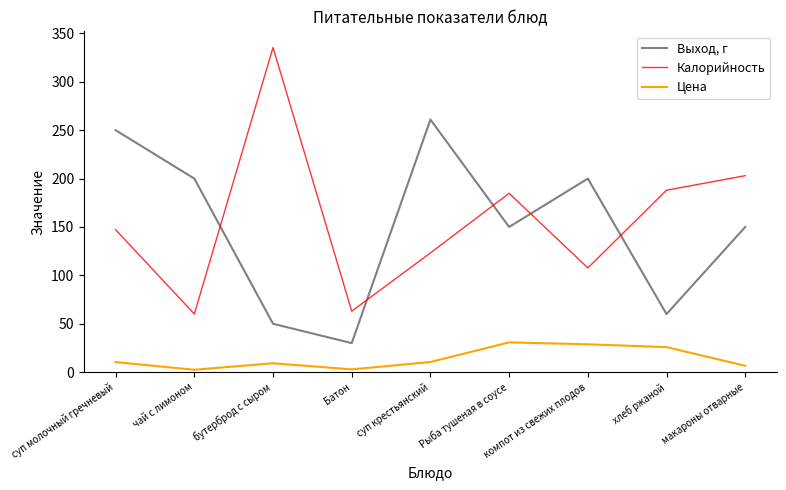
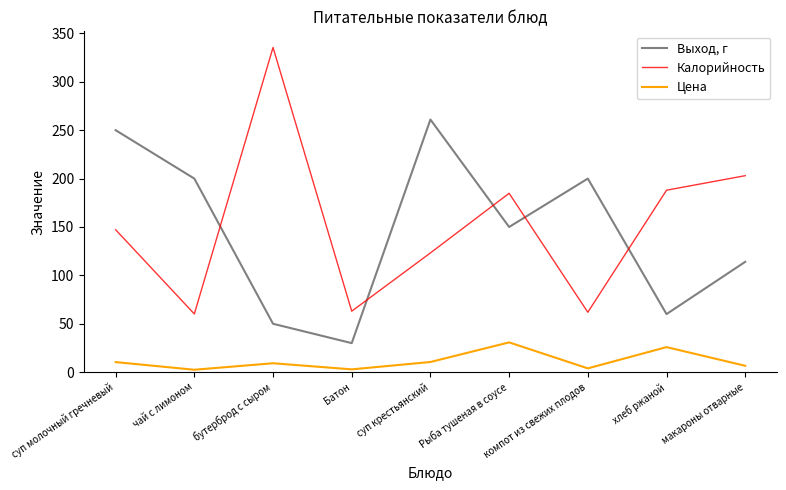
  {
    "Выход, г": {
      "суп молочный гречневый": 250,
      "чай с лимоном": 200,
      "бутерброд с сыром": 50,
      "Батон": 30,
      "суп крестьянский": 260,
      "Рыба тушеная в соусе": 150,
      "компот из свежих плодов": 200,
      "хлеб ржаной": 60,
-     "макароны отварные": 150
+     "макароны отварные": 110
    },
    "Калорийность": {
      "суп молочный гречневый": 150,
      "чай с лимоном": 60,
      "бутерброд с сыром": 340,
      "Батон": 60,
      "суп крестьянский": 120,
      "Рыба тушеная в соусе": 180,
-     "компот из свежих плодов": 110,
+     "компот из свежих плодов": 60,
      "хлеб ржаной": 190,
      "макароны отварные": 200
    },
    "Цена": {
      "суп молочный гречневый": 10,
      "чай с лимоном": 0,
      "бутерброд с сыром": 10,
      "Батон": 0,
      "суп крестьянский": 10,
      "Рыба тушеная в соусе": 30,
-     "компот из свежих плодов": 30,
+     "компот из свежих плодов": 0,
      "хлеб ржаной": 30,
      "макароны отварные": 10
    }
  }
